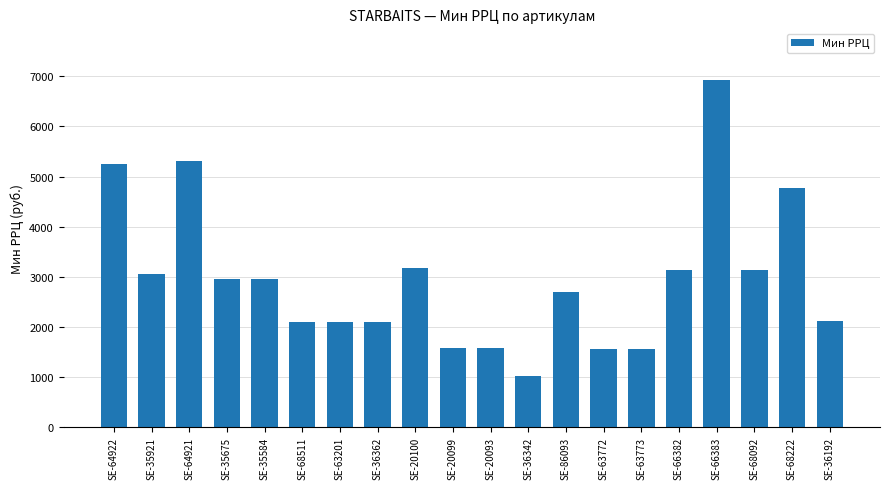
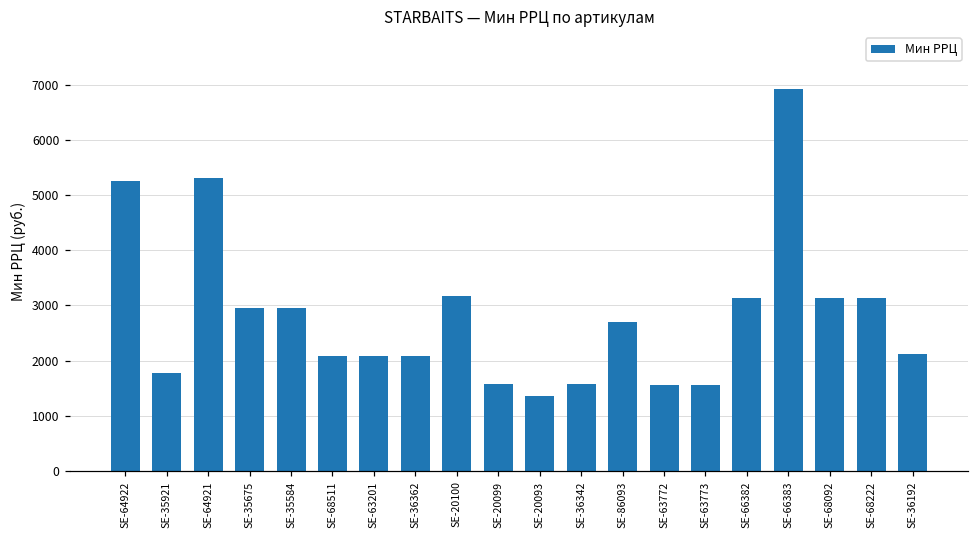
  {
    "SE-64922": 5300,
-   "SE-35921": 3000,
+   "SE-35921": 1800,
    "SE-64921": 5300,
    "SE-35675": 3000,
    "SE-35584": 3000,
    "SE-68511": 2100,
    "SE-63201": 2100,
    "SE-36362": 2100,
    "SE-20100": 3200,
    "SE-20099": 1600,
-   "SE-20093": 1600,
-   "SE-36342": 1000,
+   "SE-20093": 1400,
+   "SE-36342": 1600,
    "SE-86093": 2700,
    "SE-63772": 1600,
    "SE-63773": 1600,
    "SE-66382": 3100,
    "SE-66383": 6900,
    "SE-68092": 3100,
-   "SE-68222": 4800,
+   "SE-68222": 3100,
    "SE-36192": 2100
  }
